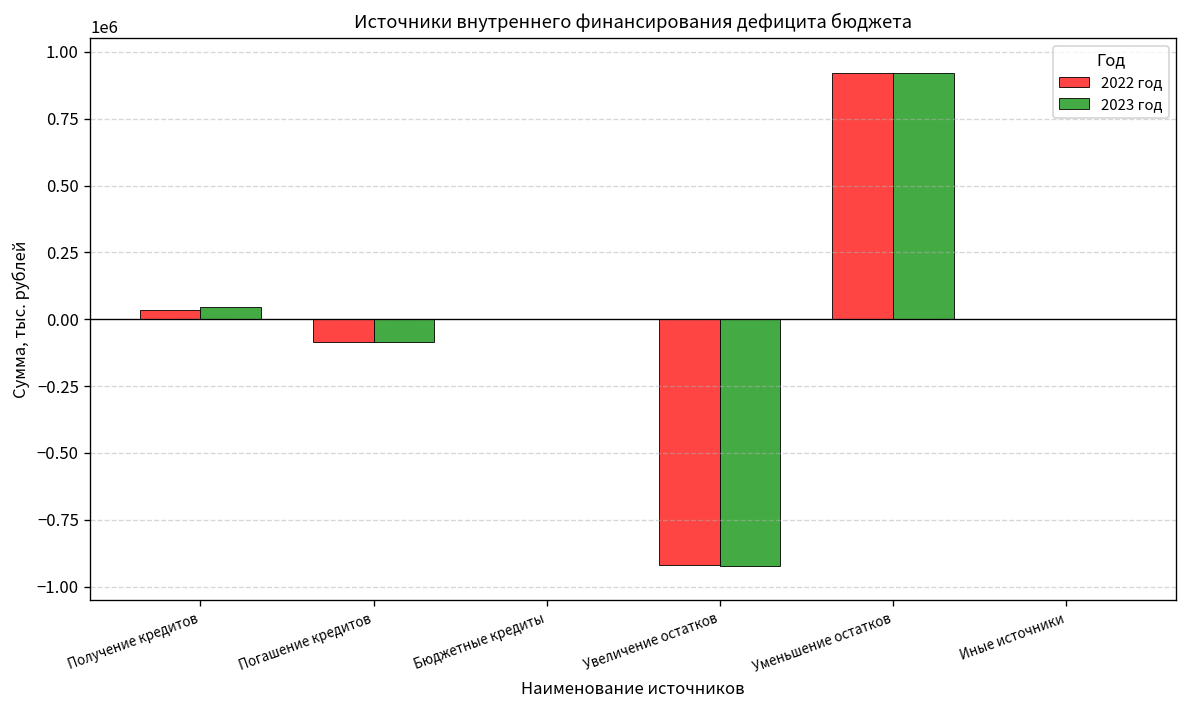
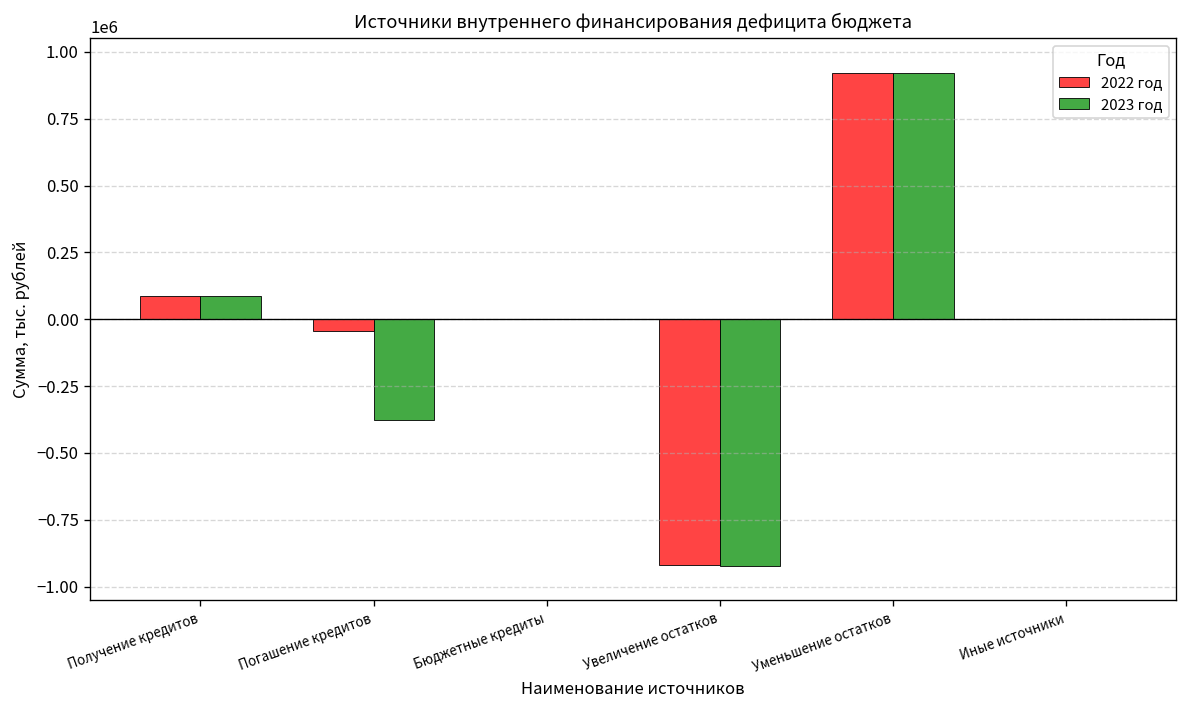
  {
    "2022 год": {
-     "Получение кредитов": 30000,
-     "Погашение кредитов": -90000,
+     "Получение кредитов": 90000,
+     "Погашение кредитов": -40000,
      "Бюджетные кредиты": 0,
      "Увеличение остатков": -920000,
      "Уменьшение остатков": 920000,
      "Иные источники": 0
    },
    "2023 год": {
-     "Получение кредитов": 50000,
-     "Погашение кредитов": -90000,
+     "Получение кредитов": 90000,
+     "Погашение кредитов": -380000,
      "Бюджетные кредиты": 0,
      "Увеличение остатков": -920000,
      "Уменьшение остатков": 920000,
      "Иные источники": 0
    }
  }
